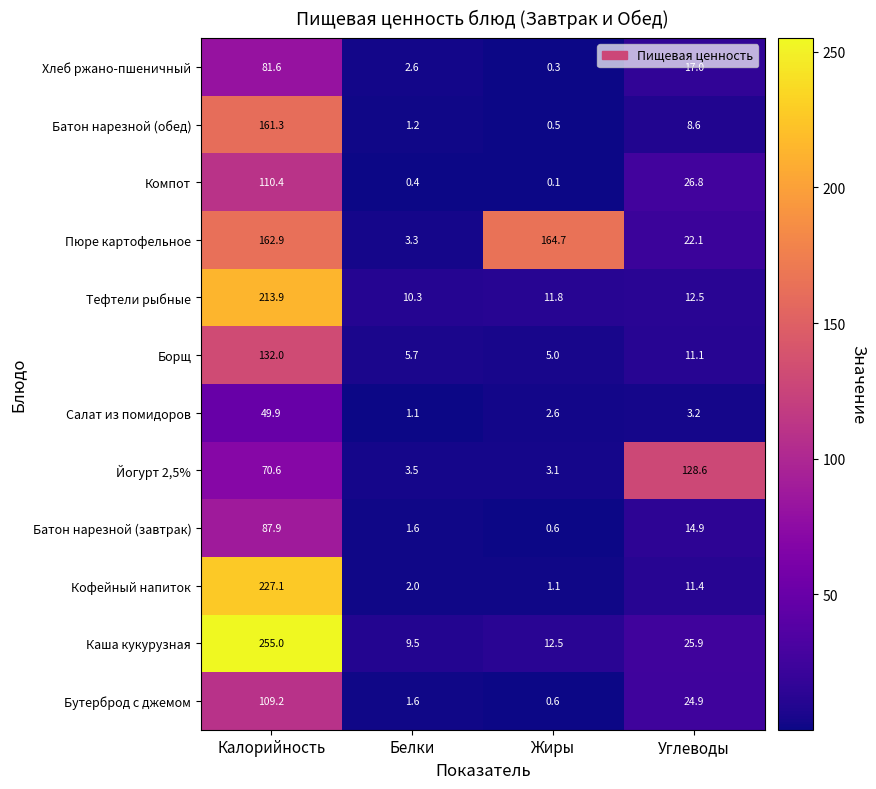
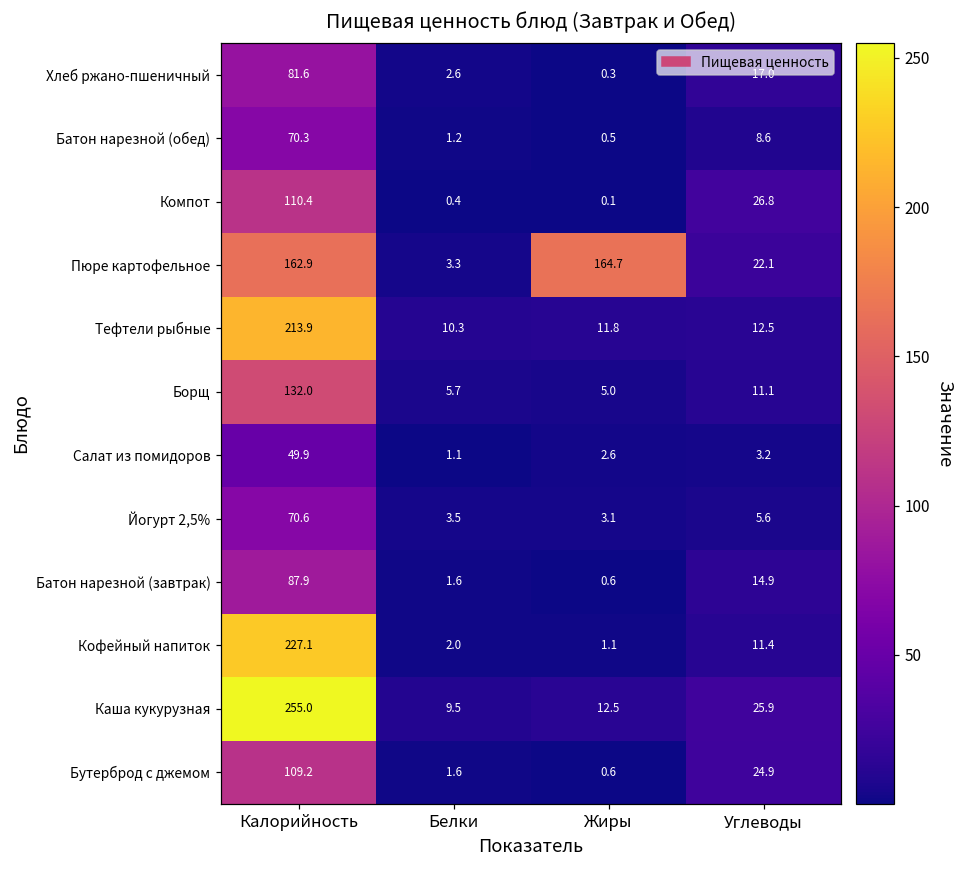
  {
    "Хлеб ржано-пшеничный": {
      "Калорийность": 81.6,
      "Белки": 2.6,
      "Жиры": 0.3
    },
    "Батон нарезной (обед)": {
-     "Калорийность": 161.3,
+     "Калорийность": 70.3,
      "Белки": 1.2,
      "Жиры": 0.5,
      "Углеводы": 8.6
    },
    "Компот": {
      "Калорийность": 110.4,
      "Белки": 0.4,
      "Жиры": 0.1,
      "Углеводы": 26.8
    },
    "Пюре картофельное": {
      "Калорийность": 162.9,
      "Белки": 3.3,
      "Жиры": 164.7,
      "Углеводы": 22.1
    },
    "Тефтели рыбные": {
      "Калорийность": 213.9,
      "Белки": 10.3,
      "Жиры": 11.8,
      "Углеводы": 12.5
    },
    "Борщ": {
      "Калорийность": 132.0,
      "Белки": 5.7,
      "Жиры": 5.0,
      "Углеводы": 11.1
    },
    "Салат из помидоров": {
      "Калорийность": 49.9,
      "Белки": 1.1,
      "Жиры": 2.6,
      "Углеводы": 3.2
    },
    "Йогурт 2,5%": {
      "Калорийность": 70.6,
      "Белки": 3.5,
      "Жиры": 3.1,
-     "Углеводы": 128.6
+     "Углеводы": 5.6
    },
    "Батон нарезной (завтрак)": {
      "Калорийность": 87.9,
      "Белки": 1.6,
      "Жиры": 0.6,
      "Углеводы": 14.9
    },
    "Кофейный напиток": {
      "Калорийность": 227.1,
      "Белки": 2.0,
      "Жиры": 1.1,
      "Углеводы": 11.4
    },
    "Каша кукурузная": {
      "Калорийность": 255.0,
      "Белки": 9.5,
      "Жиры": 12.5,
      "Углеводы": 25.9
    },
    "Бутерброд с джемом": {
      "Калорийность": 109.2,
      "Белки": 1.6,
      "Жиры": 0.6,
      "Углеводы": 24.9
    }
  }
